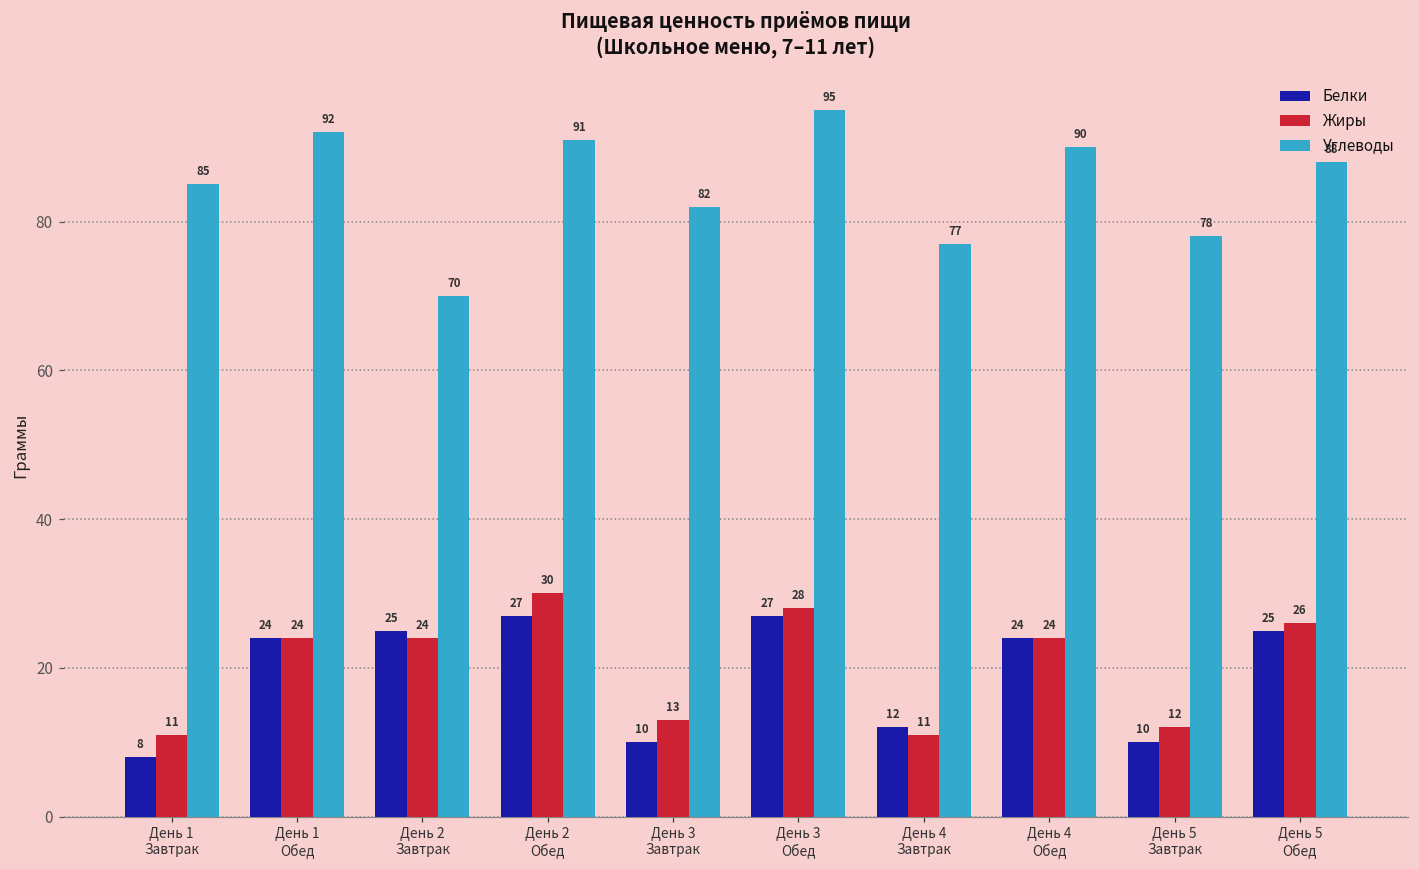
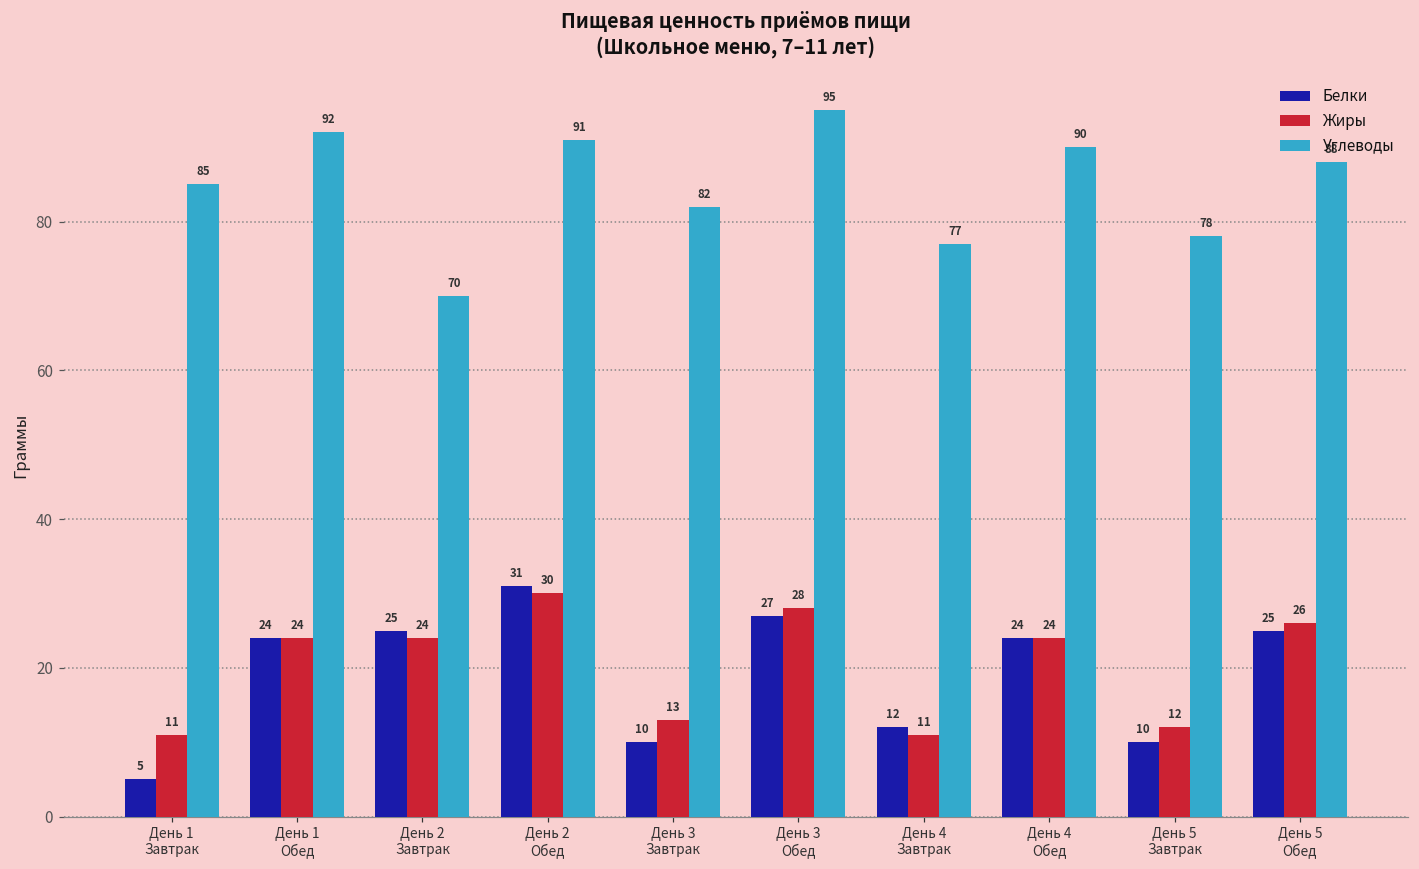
  {
    "Белки": {
-     "День 1 Завтрак": 8,
+     "День 1 Завтрак": 5,
      "День 1 Обед": 24,
      "День 2 Завтрак": 25,
-     "День 2 Обед": 27,
+     "День 2 Обед": 31,
      "День 3 Завтрак": 10,
      "День 3 Обед": 27,
      "День 4 Завтрак": 12,
      "День 4 Обед": 24,
      "День 5 Завтрак": 10,
      "День 5 Обед": 25
    },
    "Жиры": {
      "День 1 Завтрак": 11,
      "День 1 Обед": 24,
      "День 2 Завтрак": 24,
      "День 2 Обед": 30,
      "День 3 Завтрак": 13,
      "День 3 Обед": 28,
      "День 4 Завтрак": 11,
      "День 4 Обед": 24,
      "День 5 Завтрак": 12,
      "День 5 Обед": 26
    },
    "Углеводы": {
      "День 1 Завтрак": 85,
      "День 1 Обед": 92,
      "День 2 Завтрак": 70,
      "День 2 Обед": 91,
      "День 3 Завтрак": 82,
      "День 3 Обед": 95,
      "День 4 Завтрак": 77,
      "День 4 Обед": 90,
      "День 5 Завтрак": 78,
      "День 5 Обед": 88
    }
  }
